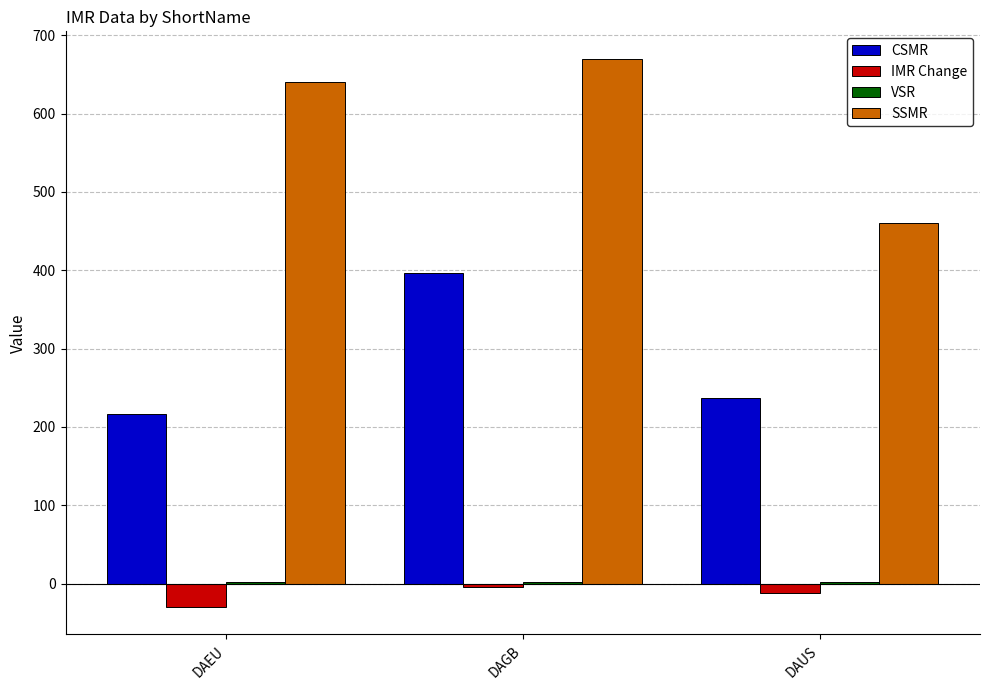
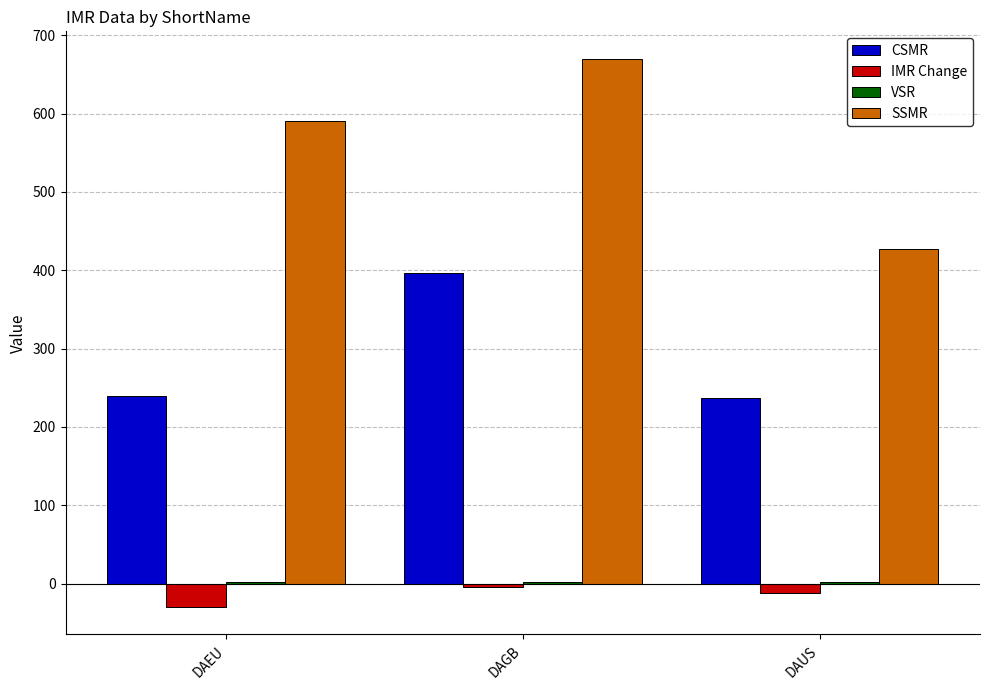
  {
    "CSMR": {
-     "DAEU": 220,
+     "DAEU": 240,
      "DAGB": 400,
      "DAUS": 240
    },
    "IMR Change": {
      "DAEU": -30,
      "DAGB": -10,
      "DAUS": -10
    },
    "SSMR": {
-     "DAEU": 640,
+     "DAEU": 590,
      "DAGB": 670,
-     "DAUS": 460
+     "DAUS": 430
    }
  }
